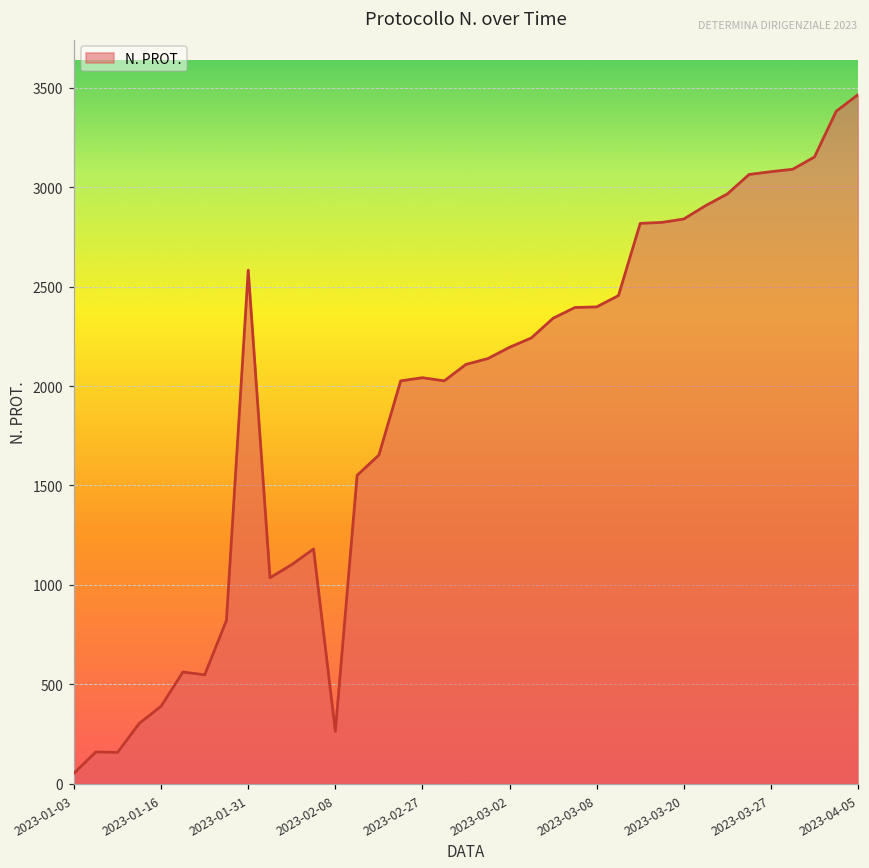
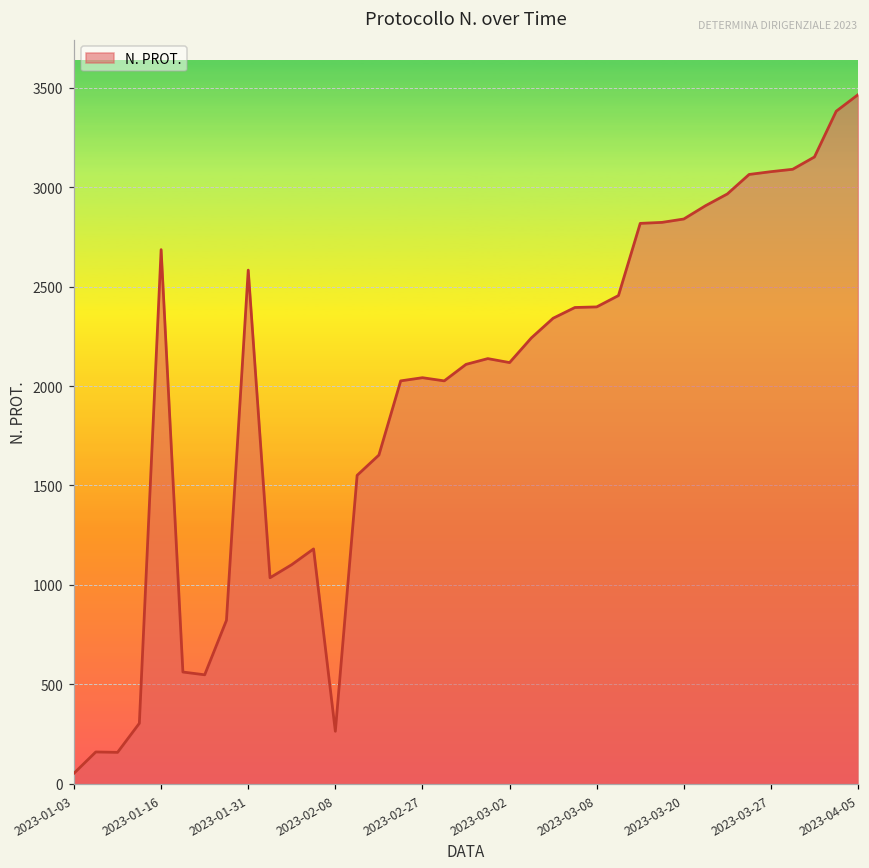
  {
    "2023-01-03": 50,
-   "2023-01-16": 390,
+   "2023-01-16": 2690,
    "2023-01-31": 2580,
    "2023-02-08": 260,
-   "2023-03-02": 2200,
+   "2023-03-02": 2120,
    "2023-04-05": 3470
  }
